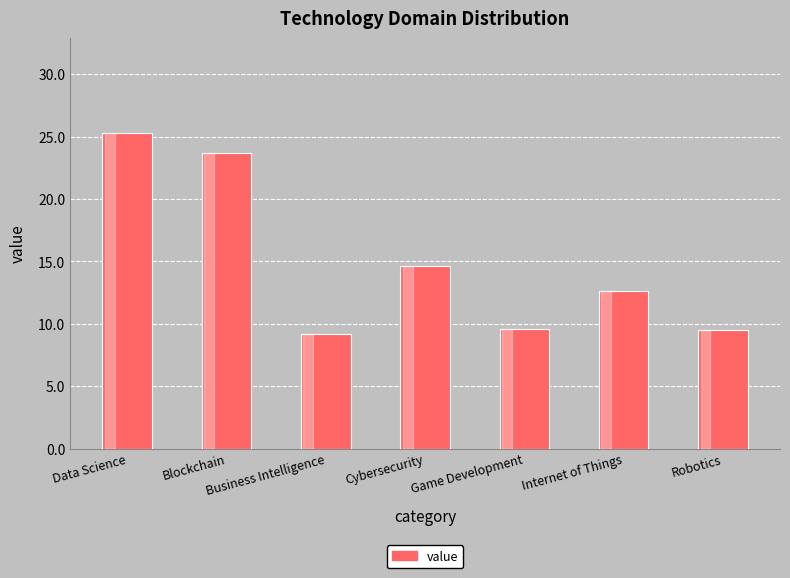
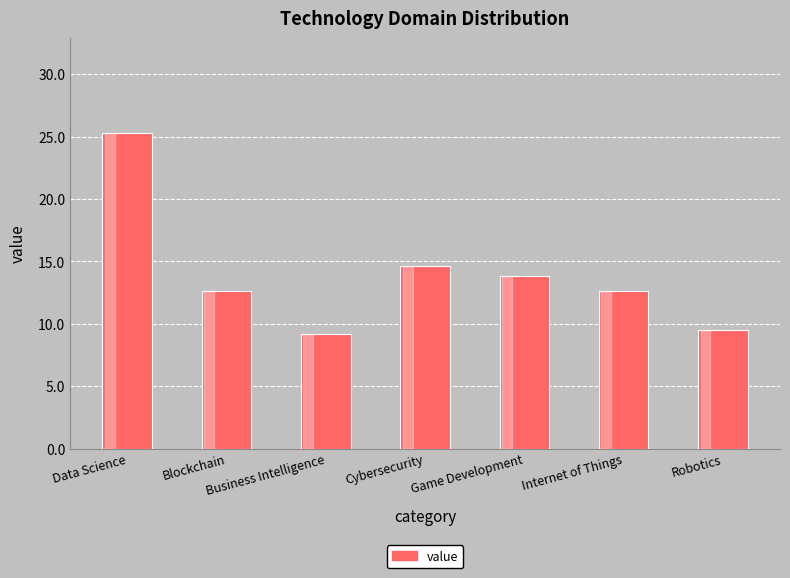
  {
    "Data Science": 25.3,
-   "Blockchain": 23.7,
+   "Blockchain": 12.6,
    "Business Intelligence": 9.2,
    "Cybersecurity": 14.6,
-   "Game Development": 9.6,
+   "Game Development": 13.8,
    "Internet of Things": 12.6,
    "Robotics": 9.5
  }
